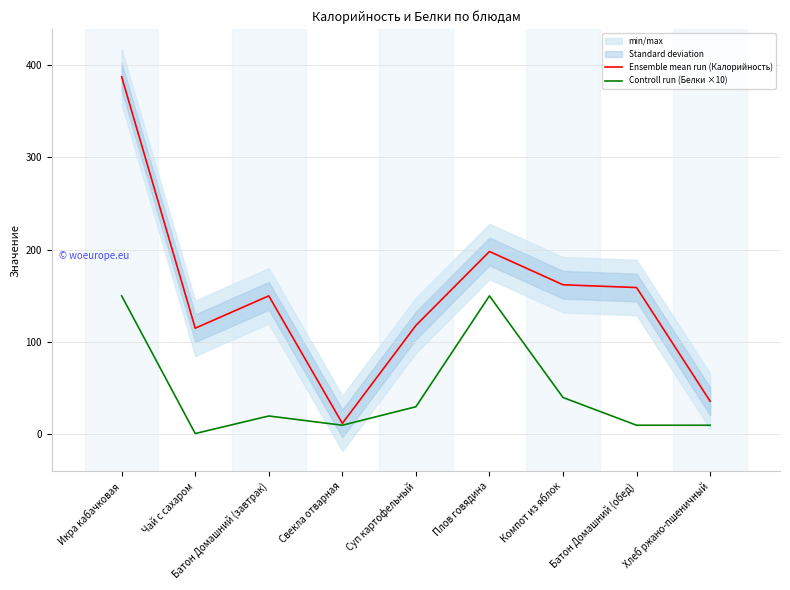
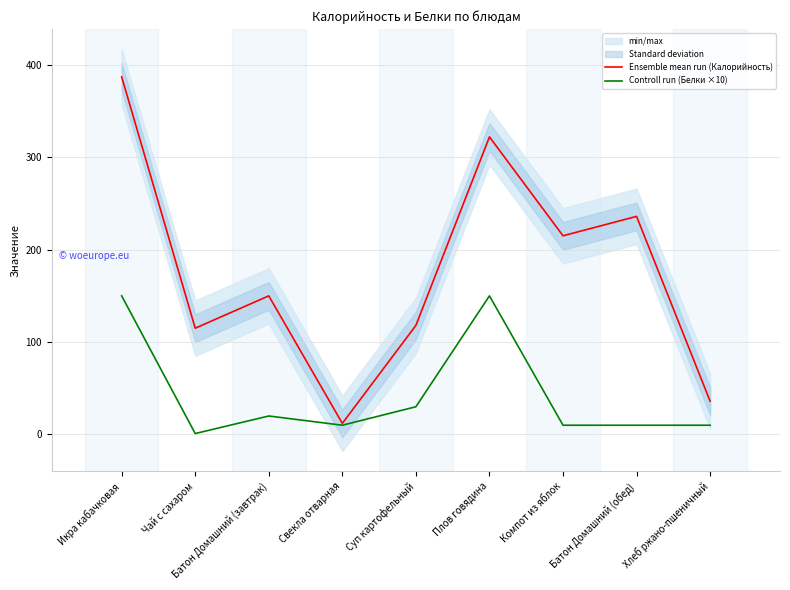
  {
    "Ensemble mean run (Калорийность)": {
      "Икра кабачковая": 390,
      "Чай с сахаром": 120,
      "Батон Домашний (завтрак)": 150,
      "Суп картофельный": 120,
-     "Плов говядина": 200,
-     "Компот из яблок": 160,
-     "Батон Домашний (обед)": 160,
+     "Плов говядина": 320,
+     "Компот из яблок": 220,
+     "Батон Домашний (обед)": 240,
      "Хлеб ржано-пшеничный": 40
    },
    "Controll run (Белки ×10)": {
      "Икра кабачковая": 150,
      "Чай с сахаром": 0,
      "Батон Домашний (завтрак)": 20,
      "Суп картофельный": 30,
      "Плов говядина": 150,
-     "Компот из яблок": 40,
+     "Компот из яблок": 10,
      "Батон Домашний (обед)": 10,
      "Хлеб ржано-пшеничный": 10
    }
  }
